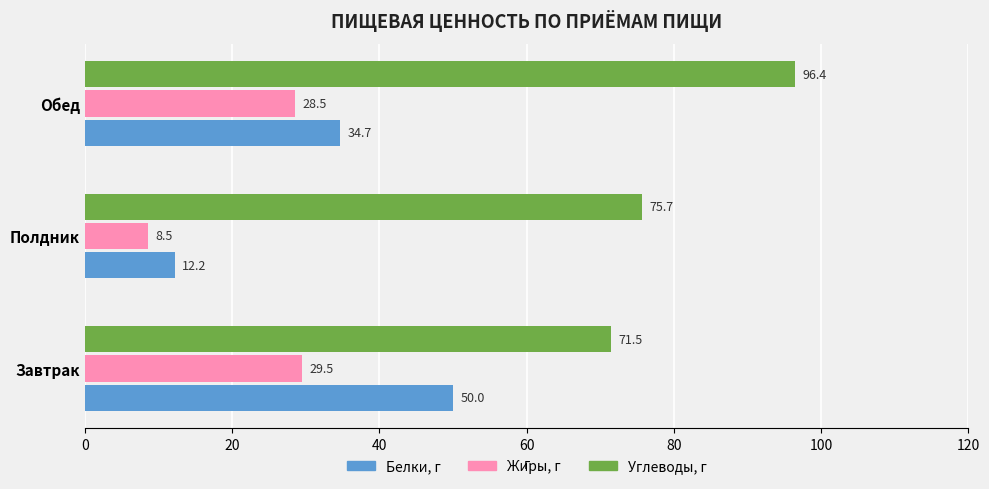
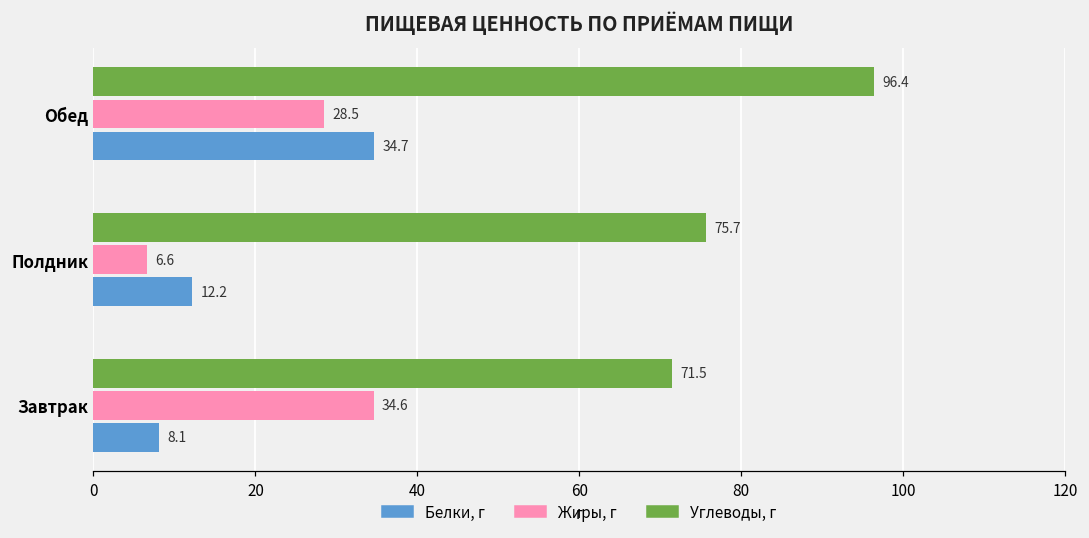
  {
    "Белки, г": {
      "Обед": 34.7,
      "Полдник": 12.2,
-     "Завтрак": 50.0
+     "Завтрак": 8.1
    },
    "Жиры, г": {
      "Обед": 28.5,
-     "Полдник": 8.5,
-     "Завтрак": 29.5
+     "Полдник": 6.6,
+     "Завтрак": 34.6
    },
    "Углеводы, г": {
      "Обед": 96.4,
      "Полдник": 75.7,
      "Завтрак": 71.5
    }
  }
